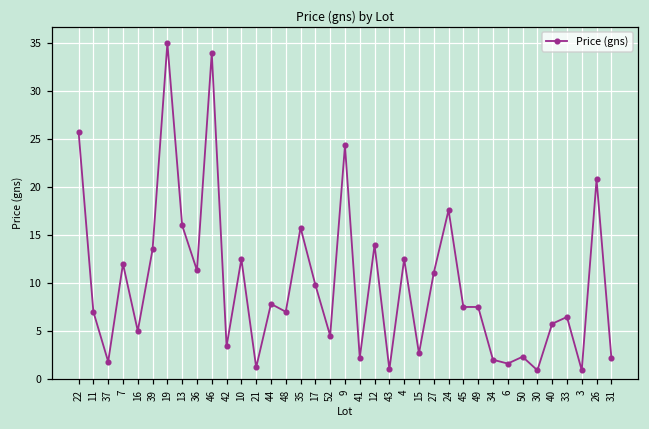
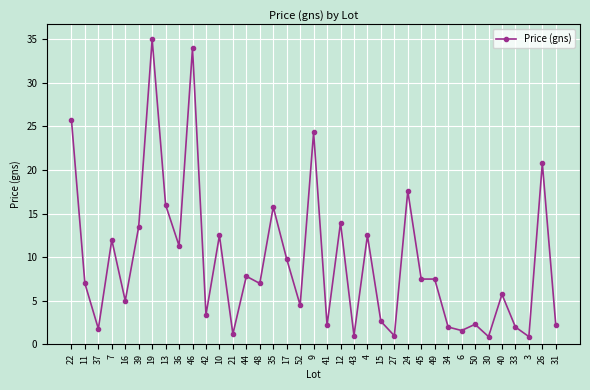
  {
    "22": 26,
    "11": 7,
    "37": 2,
    "7": 12,
    "16": 5,
    "39": 14,
    "19": 35,
    "13": 16,
    "36": 11,
    "46": 34,
    "42": 3,
    "10": 13,
    "21": 1,
    "44": 8,
    "48": 7,
    "35": 16,
    "17": 10,
    "52": 5,
    "9": 24,
    "41": 2,
    "12": 14,
    "43": 1,
    "4": 13,
    "15": 3,
-   "27": 11,
+   "27": 1,
    "24": 18,
    "45": 8,
    "49": 8,
    "34": 2,
    "6": 2,
    "50": 2,
    "30": 1,
    "40": 6,
-   "33": 6,
+   "33": 2,
    "3": 1,
    "26": 21,
    "31": 2
  }
